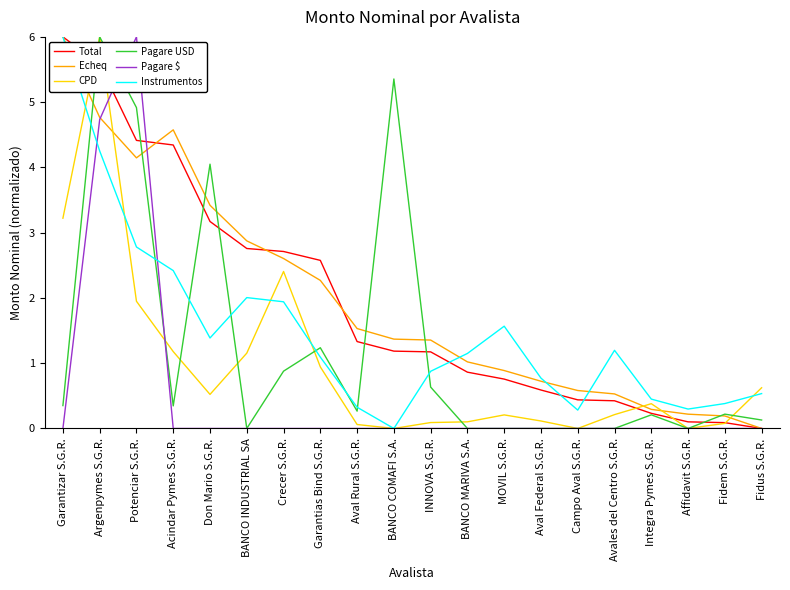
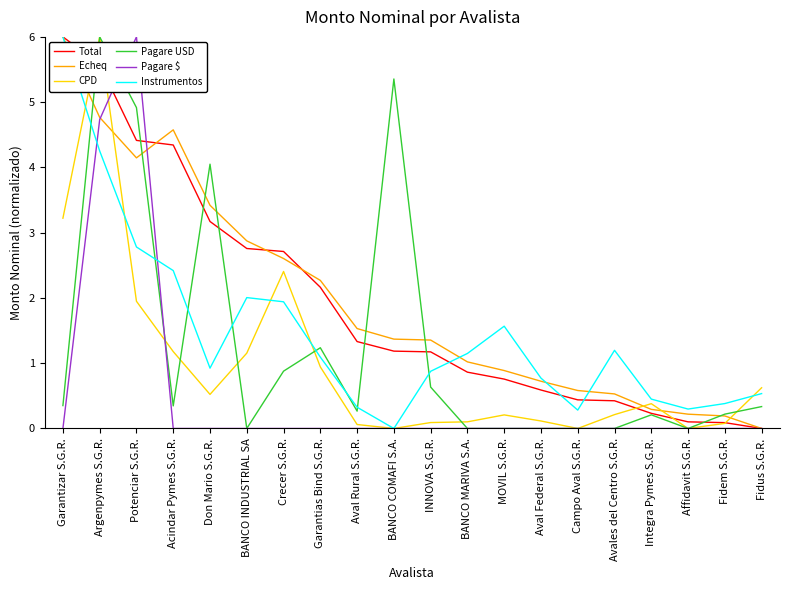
  {
    "Total": {
      "Potenciar S.G.R.": 4.4,
      "Acindar Pymes S.G.R.": 4.3,
      "Don Mario S.G.R.": 3.2,
      "BANCO INDUSTRIAL SA": 2.8,
      "Crecer S.G.R.": 2.7,
-     "Garantias Bind S.G.R.": 2.6,
+     "Garantias Bind S.G.R.": 2.2,
      "Aval Rural S.G.R.": 1.3,
      "BANCO COMAFI S.A.": 1.2,
      "INNOVA S.G.R.": 1.2,
      "BANCO MARIVA S.A.": 0.9,
      "MOVIL S.G.R.": 0.8,
      "Aval Federal S.G.R.": 0.6,
      "Campo Aval S.G.R.": 0.4,
      "Avales del Centro S.G.R.": 0.4,
      "Affidavit S.G.R.": 0.1
    },
    "Pagare USD": {
      "Garantizar S.G.R.": 0.4,
      "Potenciar S.G.R.": 4.9,
      "Acindar Pymes S.G.R.": 0.3,
      "Don Mario S.G.R.": 4.0,
      "Crecer S.G.R.": 0.9,
      "Garantias Bind S.G.R.": 1.2,
      "Aval Rural S.G.R.": 0.3,
      "BANCO COMAFI S.A.": 5.4,
      "INNOVA S.G.R.": 0.6,
-     "Fidus S.G.R.": 0.1
+     "Fidus S.G.R.": 0.3
    },
    "Pagare $": {
      "Garantizar S.G.R.": 0.0,
      "Potenciar S.G.R.": 6.0,
      "Acindar Pymes S.G.R.": 0.0,
      "Don Mario S.G.R.": 0.0,
      "Crecer S.G.R.": 0.0,
      "Garantias Bind S.G.R.": 0.0,
      "Aval Rural S.G.R.": 0.0,
      "INNOVA S.G.R.": 0.0,
      "Integra Pymes S.G.R.": 0.0,
      "Fidem S.G.R.": 0.0
    },
    "Instrumentos": {
      "Argenpymes S.G.R.": 4.3,
      "Potenciar S.G.R.": 2.8,
      "Acindar Pymes S.G.R.": 2.4,
-     "Don Mario S.G.R.": 1.4,
+     "Don Mario S.G.R.": 0.9,
      "BANCO INDUSTRIAL SA": 2.0,
      "Crecer S.G.R.": 1.9,
      "Garantias Bind S.G.R.": 1.1,
      "Aval Rural S.G.R.": 0.3,
      "INNOVA S.G.R.": 0.9,
      "BANCO MARIVA S.A.": 1.1,
      "MOVIL S.G.R.": 1.6,
      "Aval Federal S.G.R.": 0.8,
      "Campo Aval S.G.R.": 0.3,
      "Avales del Centro S.G.R.": 1.2,
      "Integra Pymes S.G.R.": 0.5,
      "Affidavit S.G.R.": 0.3,
      "Fidem S.G.R.": 0.4,
      "Fidus S.G.R.": 0.5
    }
  }
